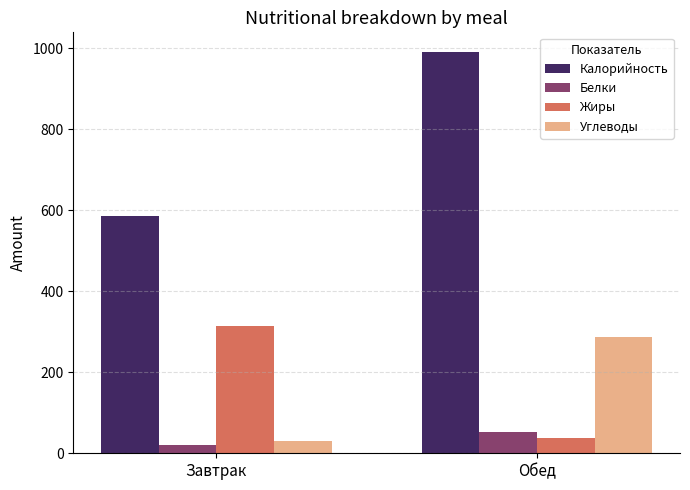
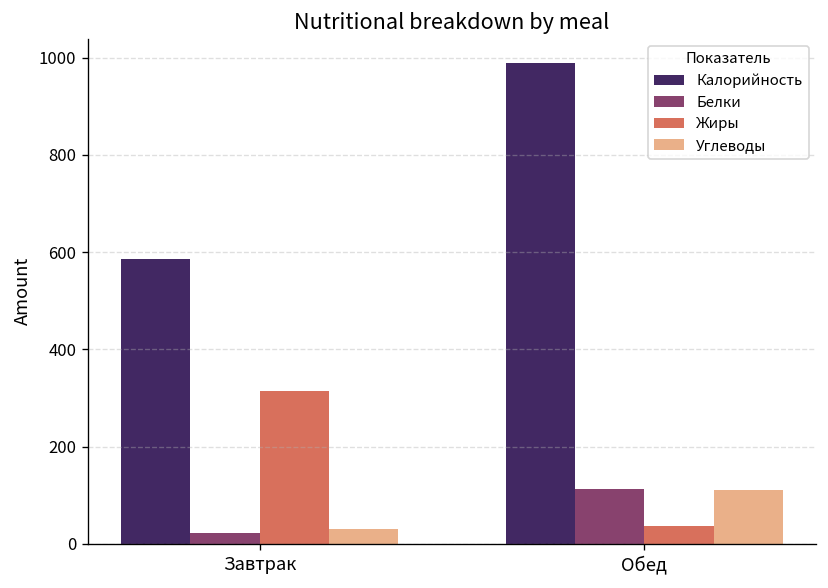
  {
    "Калорийность": {
      "Завтрак": 590,
      "Обед": 990
    },
    "Белки": {
      "Завтрак": 20,
-     "Обед": 50
+     "Обед": 110
    },
    "Жиры": {
      "Завтрак": 310,
      "Обед": 40
    },
    "Углеводы": {
      "Завтрак": 30,
-     "Обед": 290
+     "Обед": 110
    }
  }
